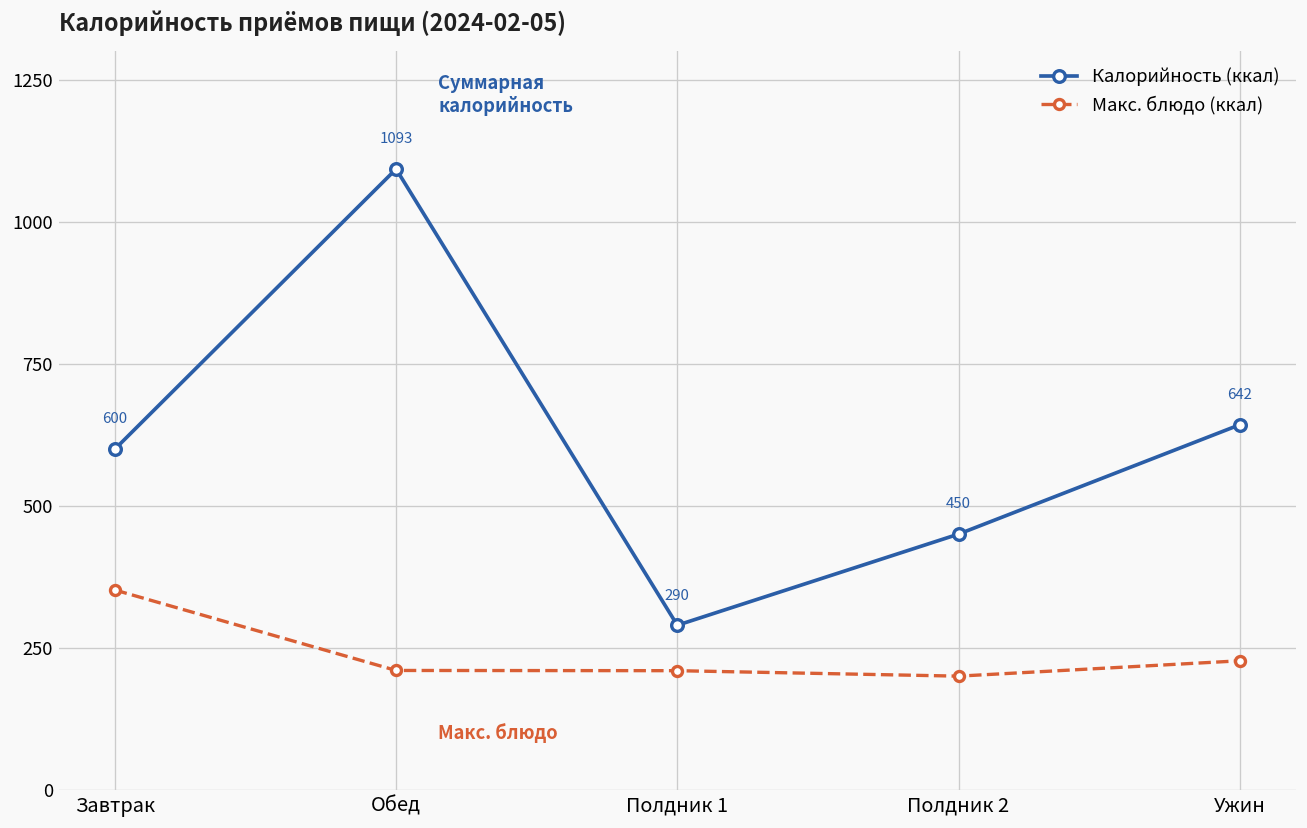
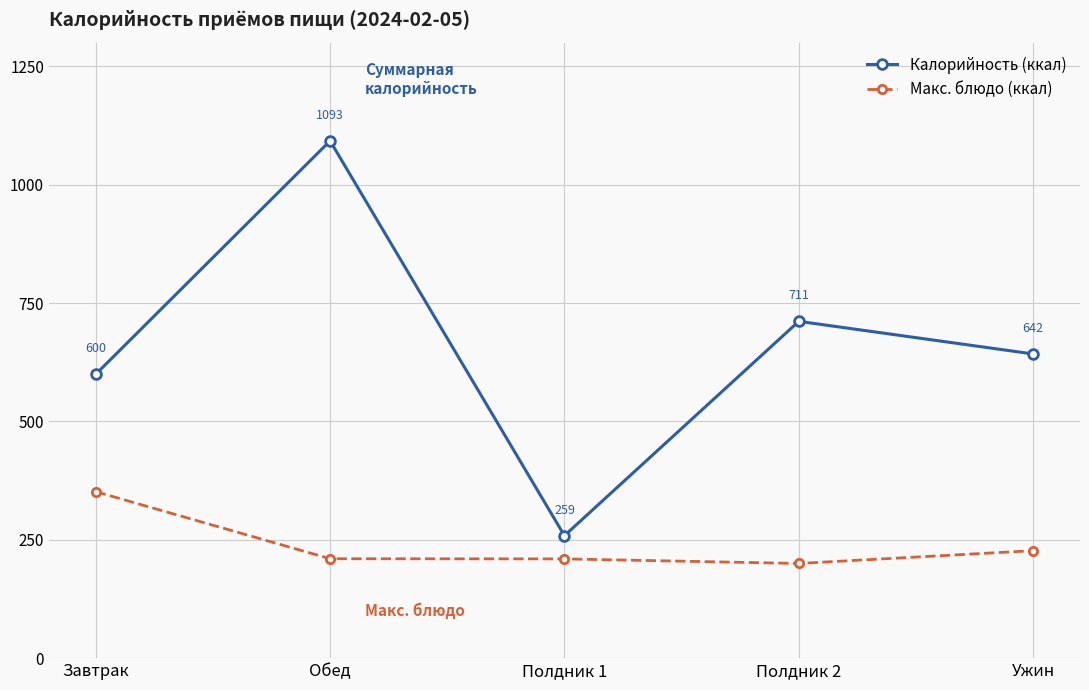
  {
    "Калорийность (ккал)": {
      "Завтрак": 600,
      "Обед": 1093,
-     "Полдник 1": 290,
-     "Полдник 2": 450,
+     "Полдник 1": 259,
+     "Полдник 2": 711,
      "Ужин": 642
    },
    "Макс. блюдо (ккал)": {
      "Завтрак": 350,
      "Обед": 210,
      "Полдник 1": 210,
      "Полдник 2": 200,
      "Ужин": 230
    }
  }
